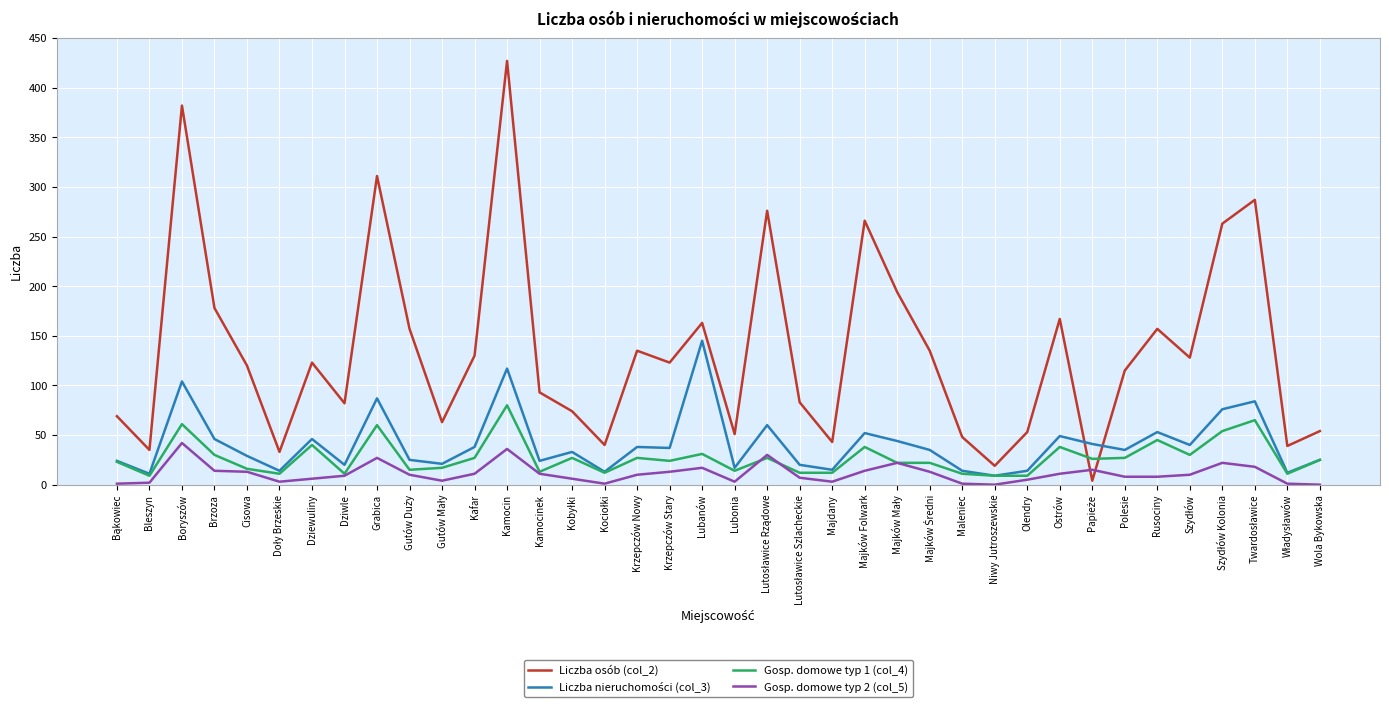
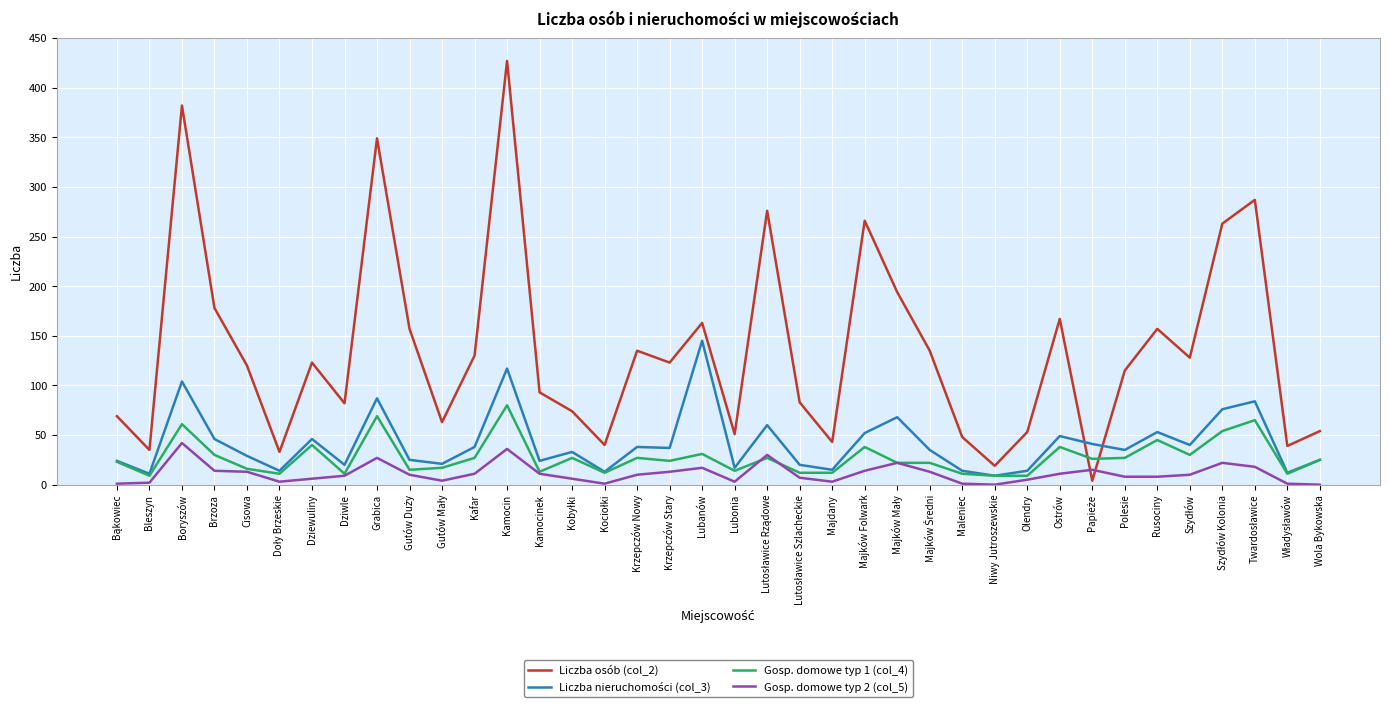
  {
    "Liczba osób (col_2)": {
      "Bąkowiec": 70,
      "Bleszyn": 40,
      "Boryszów": 380,
      "Brzoza": 180,
      "Cisowa": 120,
      "Doły Brzeskie": 30,
      "Dziewuliny": 120,
      "Dziwle": 80,
-     "Grabica": 310,
+     "Grabica": 350,
      "Gutów Duży": 160,
      "Gutów Mały": 60,
      "Kafar": 130,
      "Kamocin": 430,
      "Kamocinek": 90,
      "Kobyłki": 70,
      "Kociołki": 40,
      "Krzepczów Nowy": 140,
      "Krzepczów Stary": 120,
      "Lubanów": 160,
      "Lubonia": 50,
      "Lutosławice Rządowe": 280,
      "Lutosławice Szlacheckie": 80,
      "Majdany": 40,
      "Majków Folwark": 270,
      "Majków Mały": 190,
      "Majków Średni": 140,
      "Maleniec": 50,
      "Niwy Jutroszewskie": 20,
      "Olendry": 50,
      "Ostrów": 170,
      "Papieże": 0,
      "Polesie": 120,
      "Rusociny": 160,
      "Szydłów": 130,
      "Szydłów Kolonia": 260,
      "Twardosławice": 290,
      "Władysławów": 40,
      "Wola Bykowska": 50
    },
    "Liczba nieruchomości (col_3)": {
      "Boryszów": 100,
      "Brzoza": 50,
      "Cisowa": 30,
      "Doły Brzeskie": 10,
      "Dziewuliny": 50,
      "Dziwle": 20,
      "Grabica": 90,
      "Gutów Duży": 30,
      "Gutów Mały": 20,
      "Kafar": 40,
      "Kamocin": 120,
      "Kamocinek": 20,
      "Kobyłki": 30,
      "Krzepczów Nowy": 40,
      "Krzepczów Stary": 40,
      "Lubanów": 150,
      "Lubonia": 20,
      "Lutosławice Rządowe": 60,
      "Lutosławice Szlacheckie": 20,
      "Majdany": 20,
      "Majków Folwark": 50,
-     "Majków Mały": 40,
+     "Majków Mały": 70,
      "Majków Średni": 40,
      "Maleniec": 10,
      "Olendry": 10,
      "Ostrów": 50,
      "Papieże": 40,
      "Polesie": 40,
      "Rusociny": 50,
      "Szydłów": 40,
      "Szydłów Kolonia": 80,
      "Twardosławice": 80
    },
    "Gosp. domowe typ 1 (col_4)": {
      "Boryszów": 60,
      "Brzoza": 30,
      "Cisowa": 20,
      "Doły Brzeskie": 10,
      "Dziewuliny": 40,
-     "Grabica": 60,
+     "Grabica": 70,
      "Gutów Duży": 20,
      "Gutów Mały": 20,
      "Kafar": 30,
      "Kamocin": 80,
      "Kobyłki": 30,
      "Krzepczów Nowy": 30,
      "Krzepczów Stary": 20,
      "Lubanów": 30,
      "Lubonia": 10,
      "Lutosławice Rządowe": 30,
      "Lutosławice Szlacheckie": 10,
      "Majdany": 10,
      "Majków Folwark": 40,
      "Majków Średni": 20,
      "Maleniec": 10,
      "Olendry": 10,
      "Ostrów": 40,
      "Papieże": 30,
      "Polesie": 30,
      "Rusociny": 50,
      "Szydłów": 30,
      "Szydłów Kolonia": 50,
      "Twardosławice": 70
    },
    "Gosp. domowe typ 2 (col_5)": {
      "Bąkowiec": 0,
      "Bleszyn": 0,
      "Boryszów": 40,
      "Brzoza": 10,
      "Cisowa": 10,
      "Doły Brzeskie": 0,
      "Dziewuliny": 10,
      "Grabica": 30,
      "Gutów Duży": 10,
      "Gutów Mały": 0,
      "Kafar": 10,
      "Kamocin": 40,
      "Kobyłki": 10,
      "Kociołki": 0,
      "Krzepczów Nowy": 10,
      "Krzepczów Stary": 10,
      "Lubanów": 20,
      "Lubonia": 0,
      "Lutosławice Rządowe": 30,
      "Lutosławice Szlacheckie": 10,
      "Majdany": 0,
      "Majków Folwark": 10,
      "Majków Średni": 10,
      "Maleniec": 0,
      "Niwy Jutroszewskie": 0,
      "Olendry": 10,
      "Ostrów": 10,
      "Papieże": 20,
      "Polesie": 10,
      "Rusociny": 10,
      "Szydłów": 10,
      "Szydłów Kolonia": 20,
      "Twardosławice": 20,
      "Władysławów": 0,
      "Wola Bykowska": 0
    }
  }
